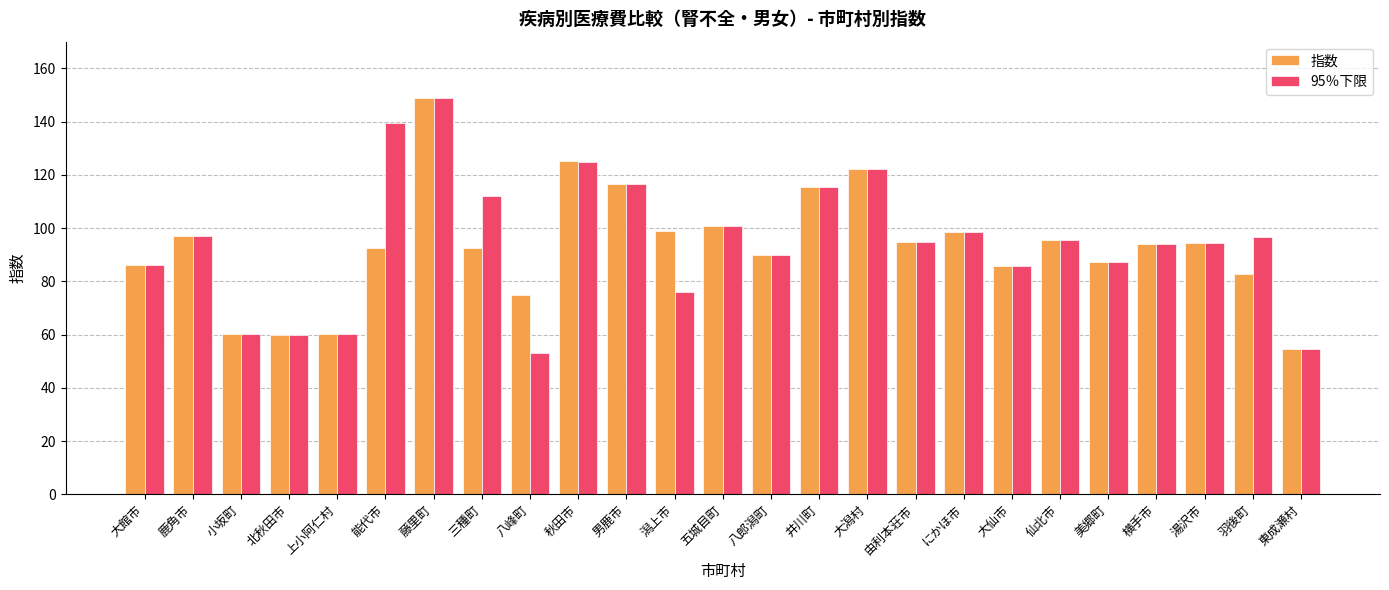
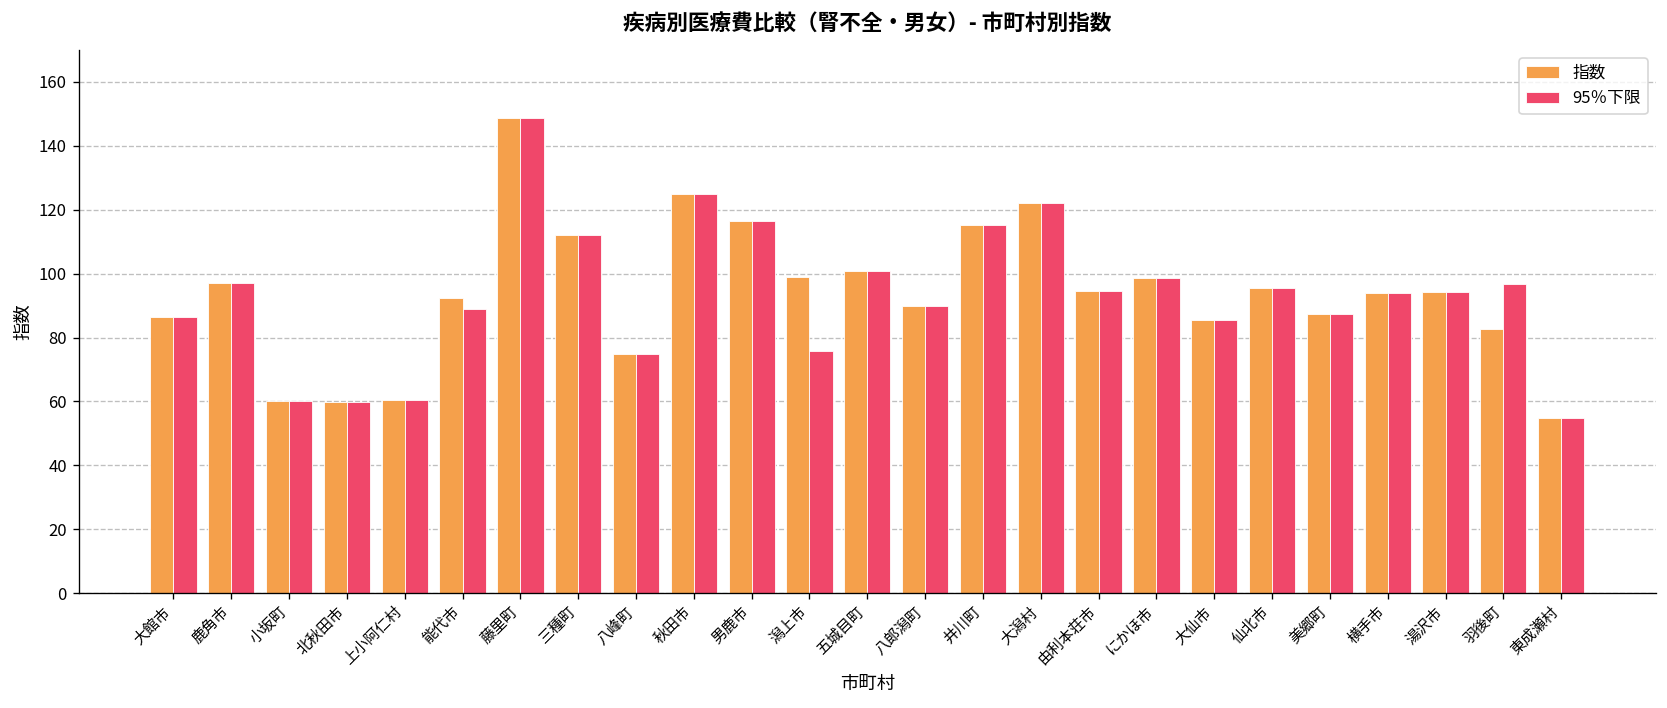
  {
    "指数": {
      "大館市": 86,
      "鹿角市": 97,
      "小坂町": 60,
      "北秋田市": 60,
      "上小阿仁村": 60,
      "能代市": 92,
      "藤里町": 149,
-     "三種町": 92,
+     "三種町": 112,
      "八峰町": 75,
      "秋田市": 125,
      "男鹿市": 117,
      "潟上市": 99,
      "五城目町": 101,
      "八郎潟町": 90,
      "井川町": 115,
      "大潟村": 122,
      "由利本荘市": 95,
      "にかほ市": 99,
      "大仙市": 86,
      "仙北市": 96,
      "美郷町": 87,
      "横手市": 94,
      "湯沢市": 94,
      "羽後町": 83,
      "東成瀬村": 55
    },
    "95％下限": {
      "大館市": 86,
      "鹿角市": 97,
      "小坂町": 60,
      "北秋田市": 60,
      "上小阿仁村": 60,
-     "能代市": 139,
+     "能代市": 89,
      "藤里町": 149,
      "三種町": 112,
-     "八峰町": 53,
+     "八峰町": 75,
      "秋田市": 125,
      "男鹿市": 116,
      "潟上市": 76,
      "五城目町": 101,
      "八郎潟町": 90,
      "井川町": 115,
      "大潟村": 122,
      "由利本荘市": 95,
      "にかほ市": 99,
      "大仙市": 86,
      "仙北市": 96,
      "美郷町": 87,
      "横手市": 94,
      "湯沢市": 94,
      "羽後町": 97,
      "東成瀬村": 55
    }
  }
